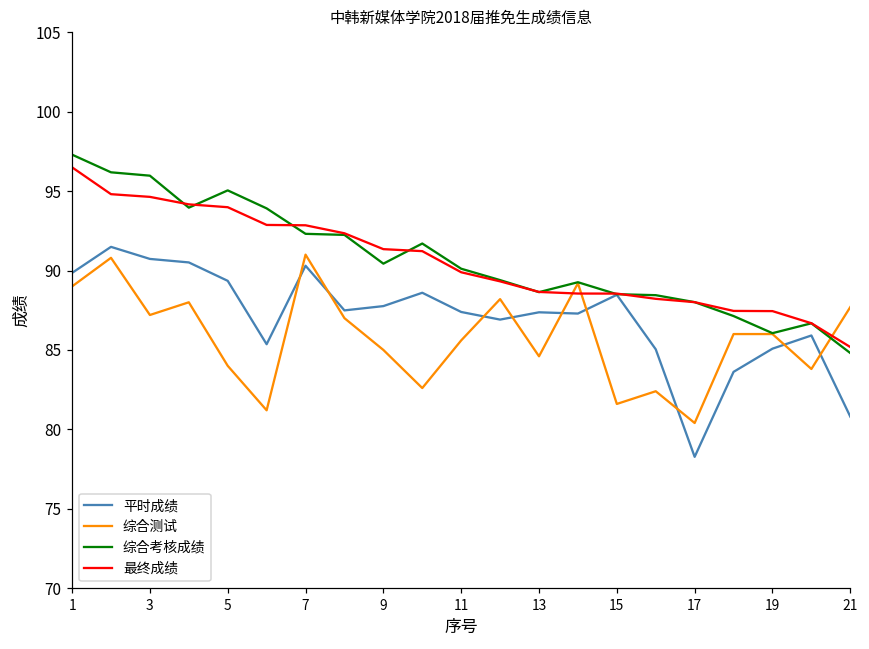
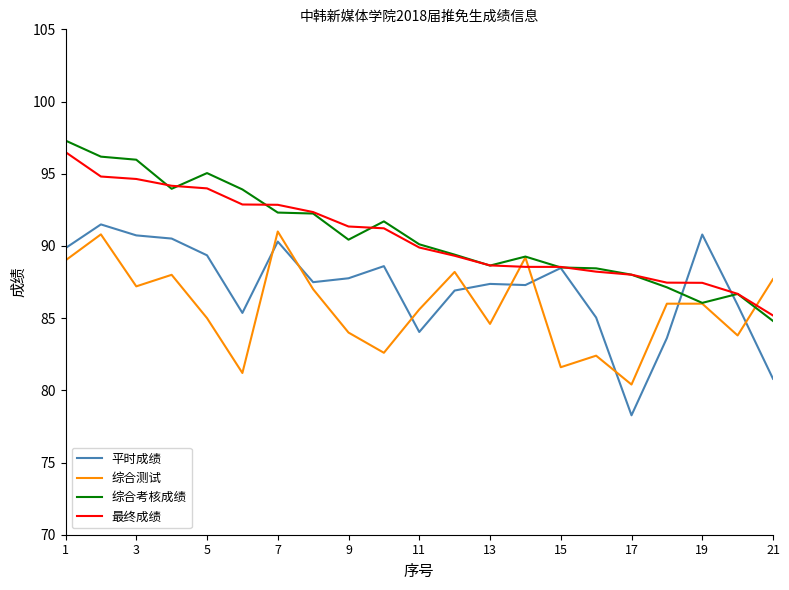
  {
    "平时成绩": {
      "1": 89.9,
      "3": 90.7,
      "5": 89.4,
      "7": 90.3,
      "9": 87.8,
-     "11": 87.4,
+     "11": 84.0,
      "13": 87.4,
      "17": 78.3,
-     "19": 85.1,
+     "19": 90.8,
      "21": 80.8
    },
    "综合测试": {
      "1": 89,
      "3": 87.2,
-     "5": 84,
+     "5": 85,
      "7": 91,
-     "9": 85,
+     "9": 84,
      "11": 85.6,
      "13": 84.6,
      "15": 81.6,
      "17": 80.4,
      "21": 87.7
    },
    "综合考核成绩": {
      "1": 97.3,
      "3": 96.0,
      "5": 95.0,
      "7": 92.3,
      "9": 90.4,
      "11": 90.1,
      "21": 84.8
    },
    "最终成绩": {
      "1": 96.5,
      "3": 94.6,
      "5": 94.0,
      "7": 92.8,
      "9": 91.3,
      "11": 89.9,
      "19": 87.4,
      "21": 85.2
    }
  }
